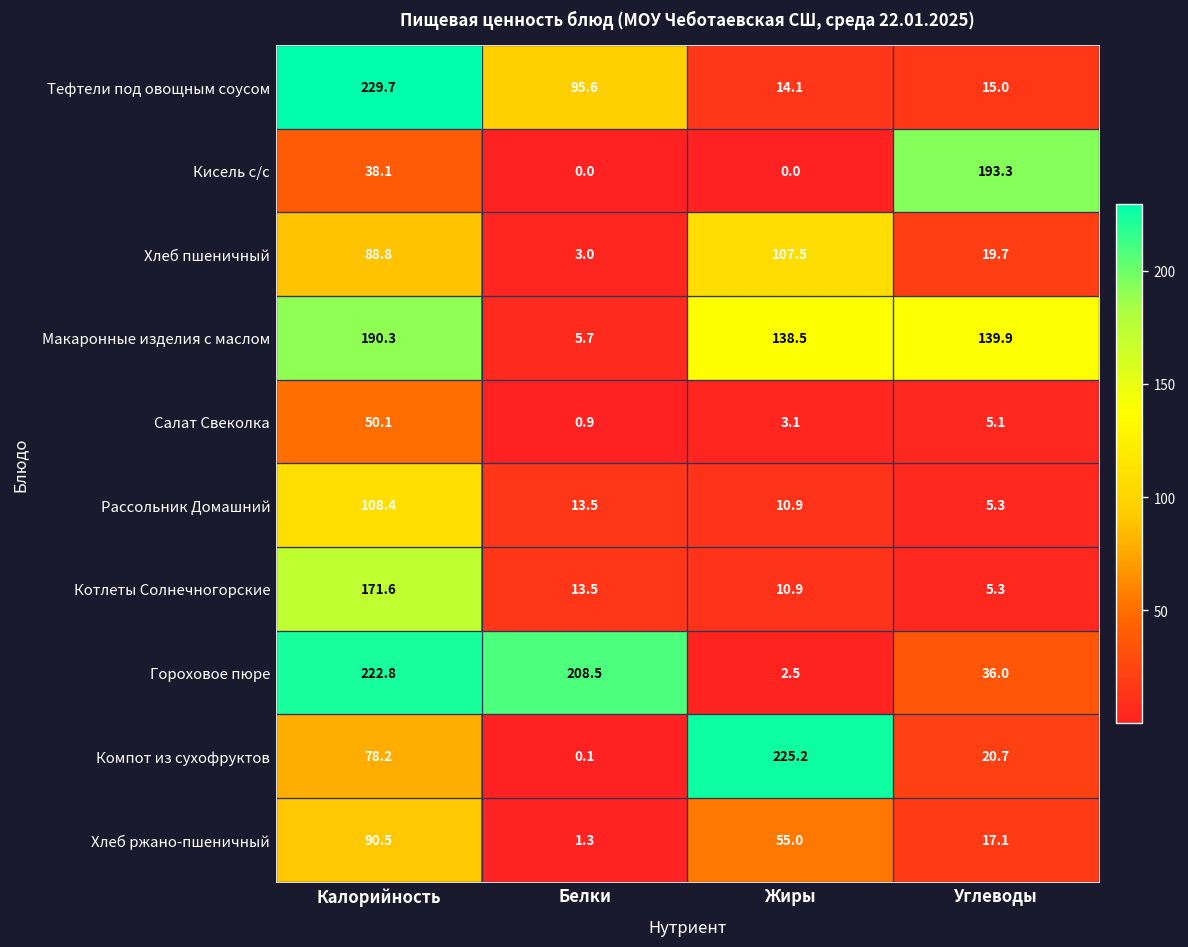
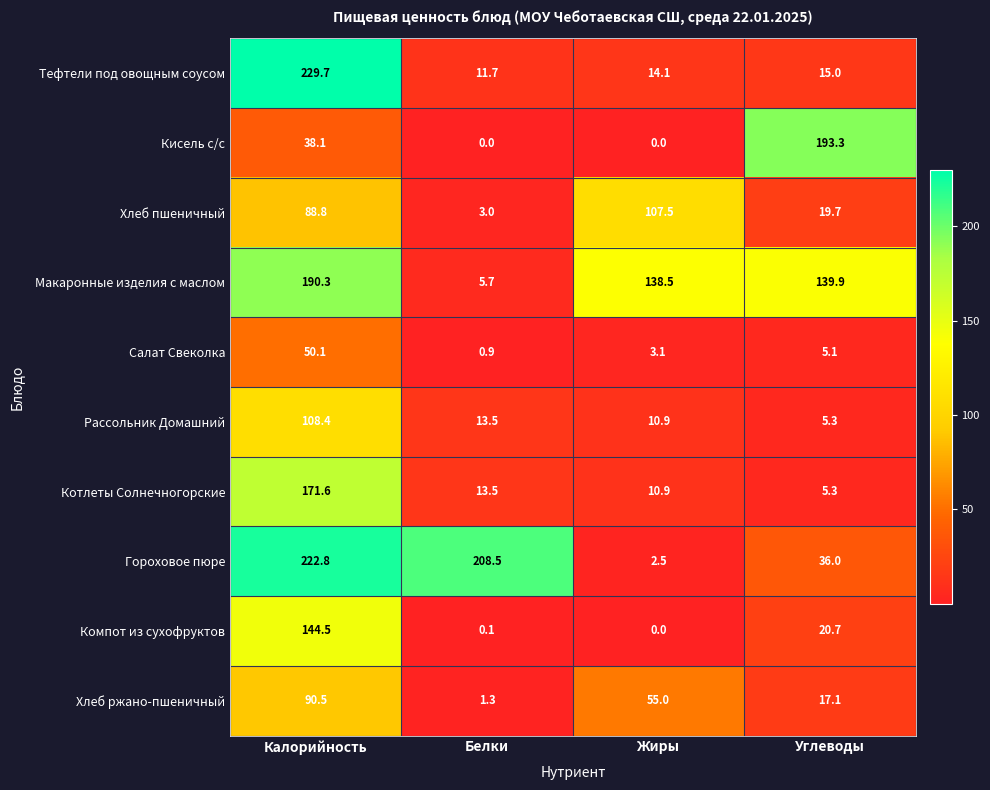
  {
    "Тефтели под овощным соусом": {
      "Калорийность": 229.7,
-     "Белки": 95.6,
+     "Белки": 11.7,
      "Жиры": 14.1,
      "Углеводы": 15.0
    },
    "Кисель с/с": {
      "Калорийность": 38.1,
      "Белки": 0.0,
      "Жиры": 0.0,
      "Углеводы": 193.3
    },
    "Хлеб пшеничный": {
      "Калорийность": 88.8,
      "Белки": 3.0,
      "Жиры": 107.5,
      "Углеводы": 19.7
    },
    "Макаронные изделия с маслом": {
      "Калорийность": 190.3,
      "Белки": 5.7,
      "Жиры": 138.5,
      "Углеводы": 139.9
    },
    "Салат Свеколка": {
      "Калорийность": 50.1,
      "Белки": 0.9,
      "Жиры": 3.1,
      "Углеводы": 5.1
    },
    "Рассольник Домашний": {
      "Калорийность": 108.4,
      "Белки": 13.5,
      "Жиры": 10.9,
      "Углеводы": 5.3
    },
    "Котлеты Солнечногорские": {
      "Калорийность": 171.6,
      "Белки": 13.5,
      "Жиры": 10.9,
      "Углеводы": 5.3
    },
    "Гороховое пюре": {
      "Калорийность": 222.8,
      "Белки": 208.5,
      "Жиры": 2.5,
      "Углеводы": 36.0
    },
    "Компот из сухофруктов": {
-     "Калорийность": 78.2,
+     "Калорийность": 144.5,
      "Белки": 0.1,
-     "Жиры": 225.2,
+     "Жиры": 0.0,
      "Углеводы": 20.7
    },
    "Хлеб ржано-пшеничный": {
      "Калорийность": 90.5,
      "Белки": 1.3,
      "Жиры": 55.0,
      "Углеводы": 17.1
    }
  }
